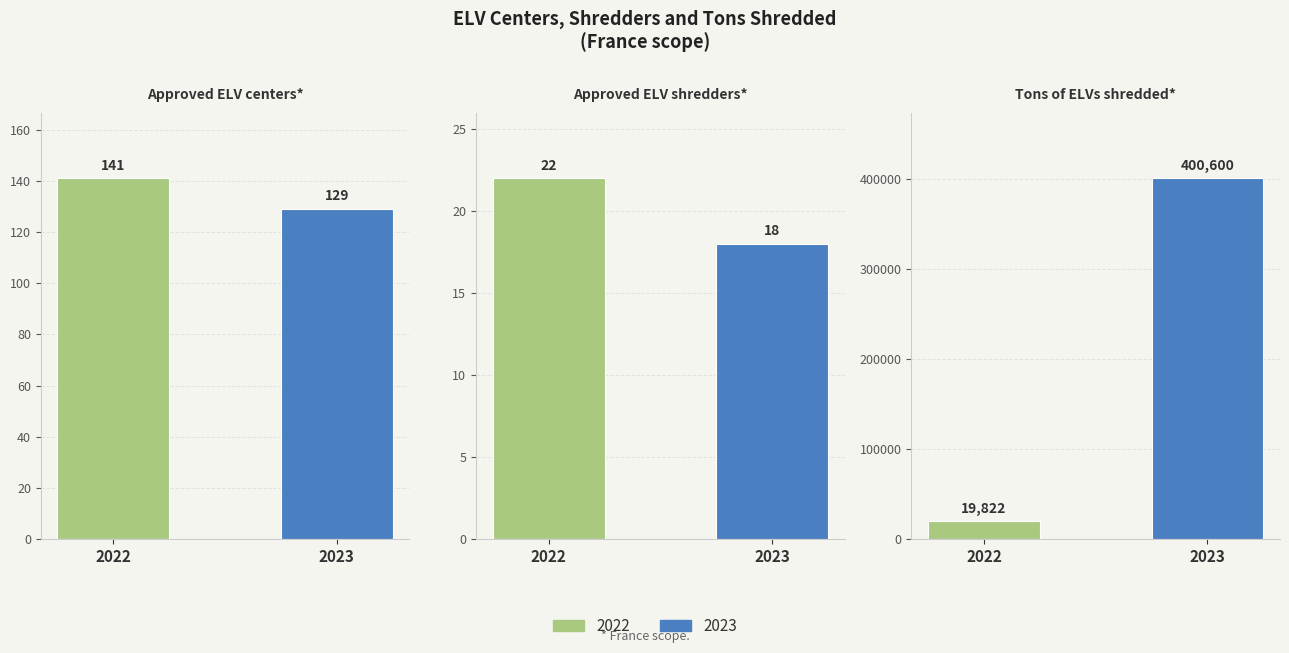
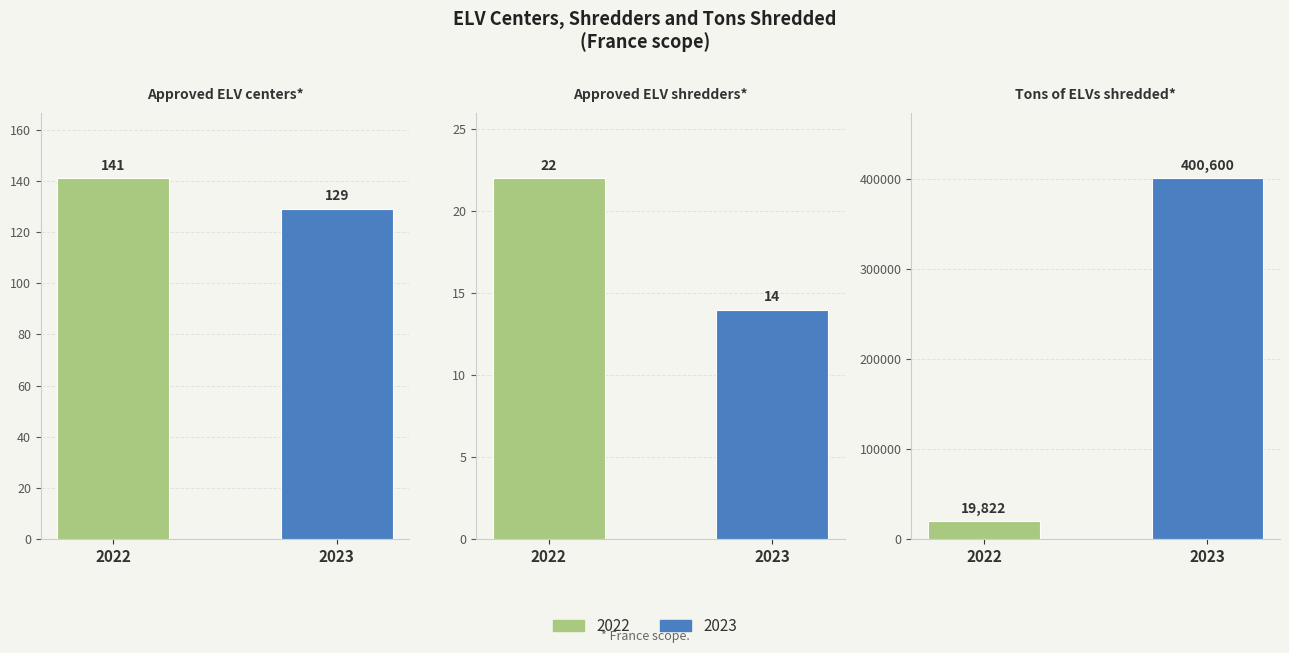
  {
    "Approved ELV centers*": {
      "2022": "141",
      "2023": "129"
    },
    "Approved ELV shredders*": {
      "2022": "22",
-     "2023": "18"
+     "2023": "14"
    },
    "Tons of ELVs shredded*": {
      "2022": "19,822",
      "2023": "400,600"
    }
  }
